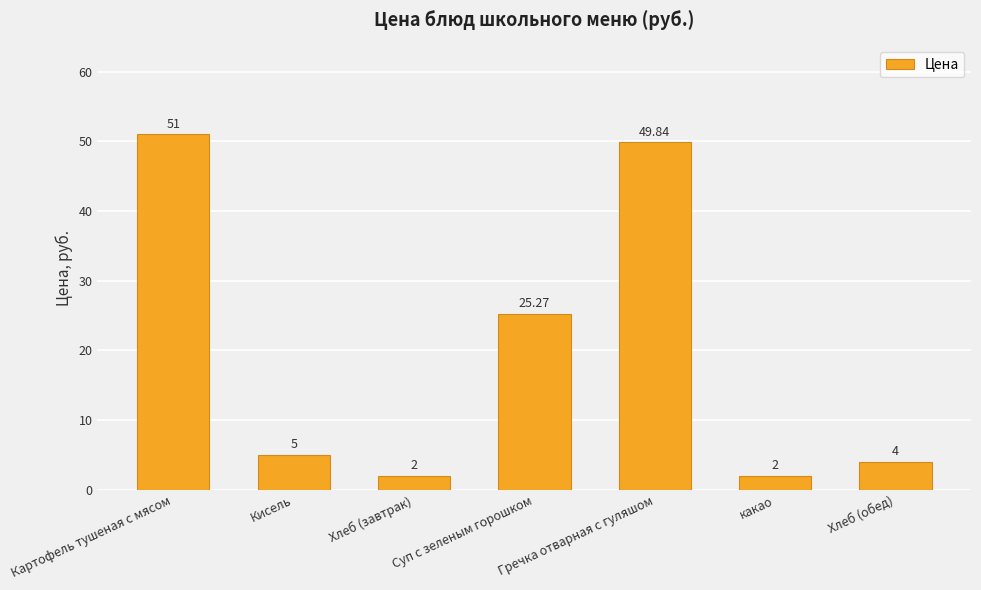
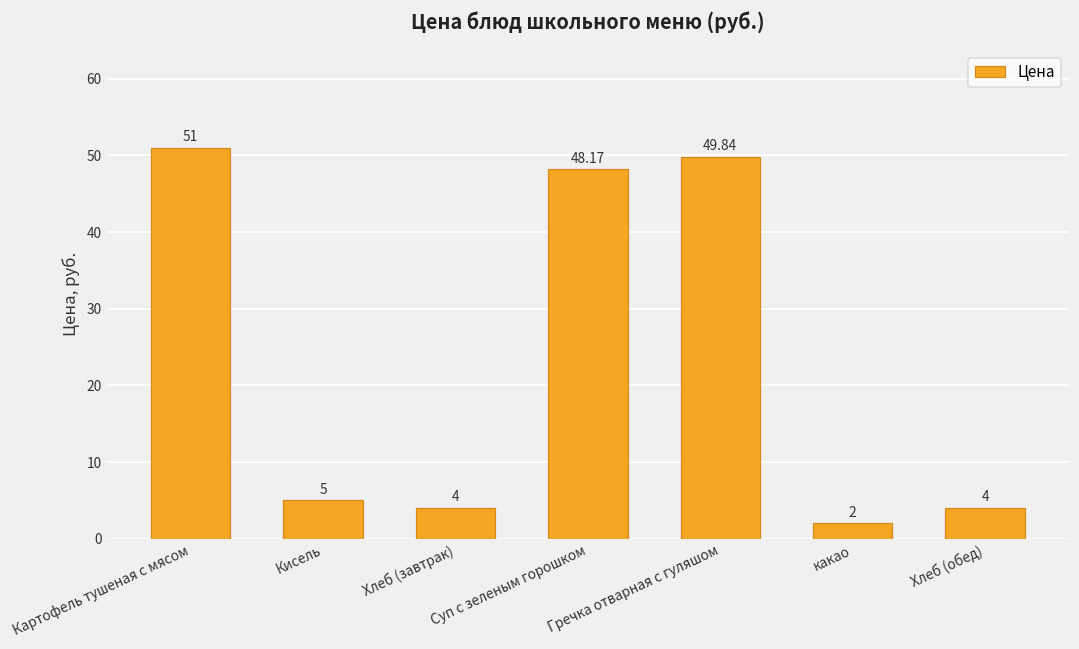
  {
    "Картофель тушеная с мясом": 51,
    "Кисель": 5,
-   "Хлеб (завтрак)": 2,
-   "Суп с зеленым горошком": 25.27,
+   "Хлеб (завтрак)": 4,
+   "Суп с зеленым горошком": 48.17,
    "Гречка отварная с гуляшом": 49.84,
    "какао": 2,
    "Хлеб (обед)": 4
  }
